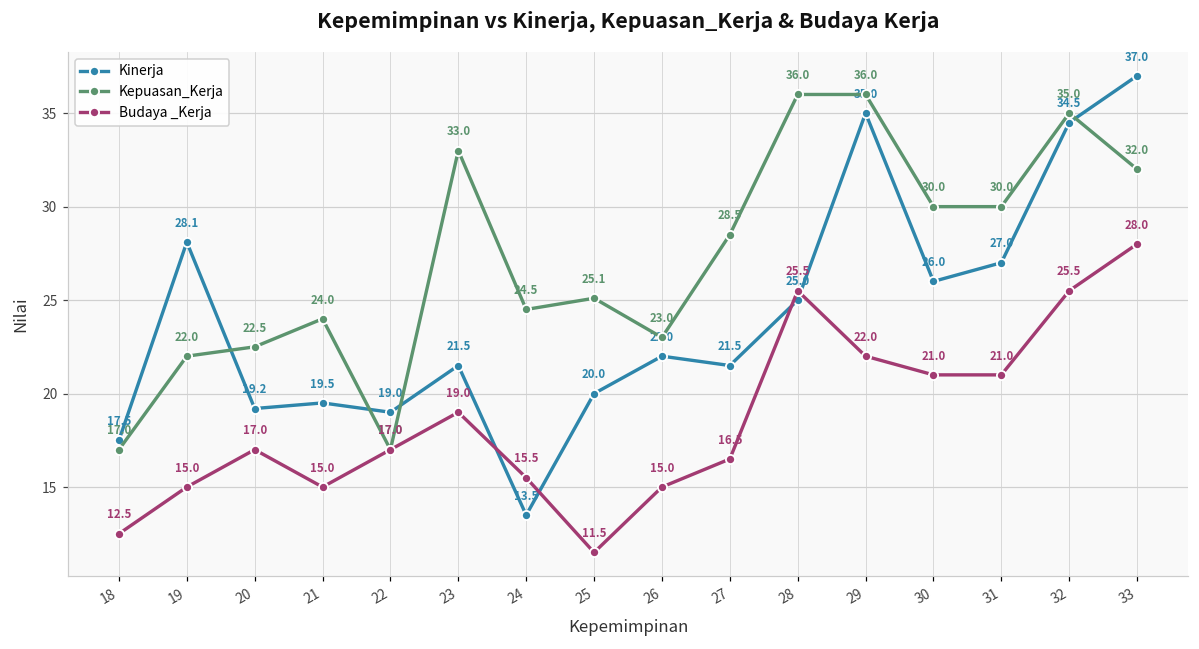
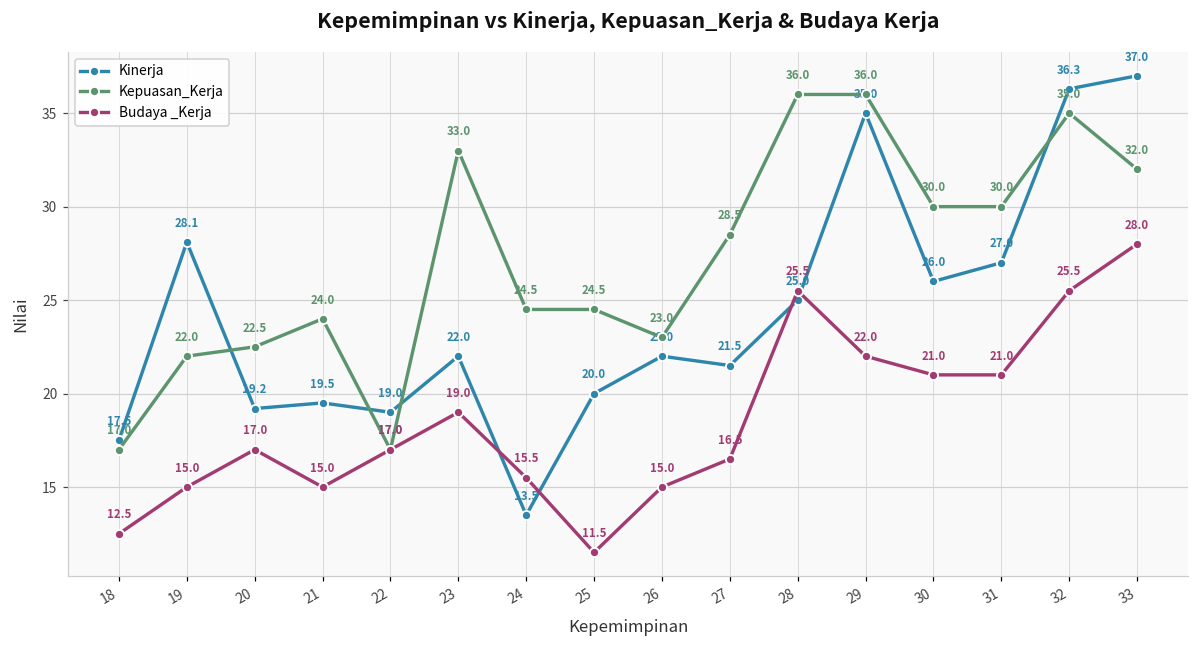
  {
    "Kinerja": {
      "18": 17.5,
      "19": 28.1,
      "20": 19.2,
      "21": 19.5,
      "22": 19.0,
-     "23": 21.5,
+     "23": 22.0,
      "24": 13.5,
      "25": 20.0,
      "27": 21.5,
      "30": 26.0,
      "31": 27.0,
-     "32": 34.5,
+     "32": 36.3,
      "33": 37.0
    },
    "Kepuasan_Kerja": {
      "18": 17.0,
      "19": 22.0,
      "20": 22.5,
      "21": 24.0,
      "23": 33.0,
      "24": 24.5,
-     "25": 25.1,
+     "25": 24.5,
      "26": 23.0,
      "27": 28.5,
      "28": 36.0,
      "29": 36.0,
      "30": 30.0,
      "31": 30.0,
      "33": 32.0
    },
    "Budaya _Kerja": {
      "18": 12.5,
      "19": 15.0,
      "20": 17.0,
      "21": 15.0,
      "23": 19.0,
      "24": 15.5,
      "25": 11.5,
      "26": 15.0,
      "27": 16.5,
      "28": 25.5,
      "29": 22.0,
      "30": 21.0,
      "31": 21.0,
      "32": 25.5,
      "33": 28.0
    }
  }
